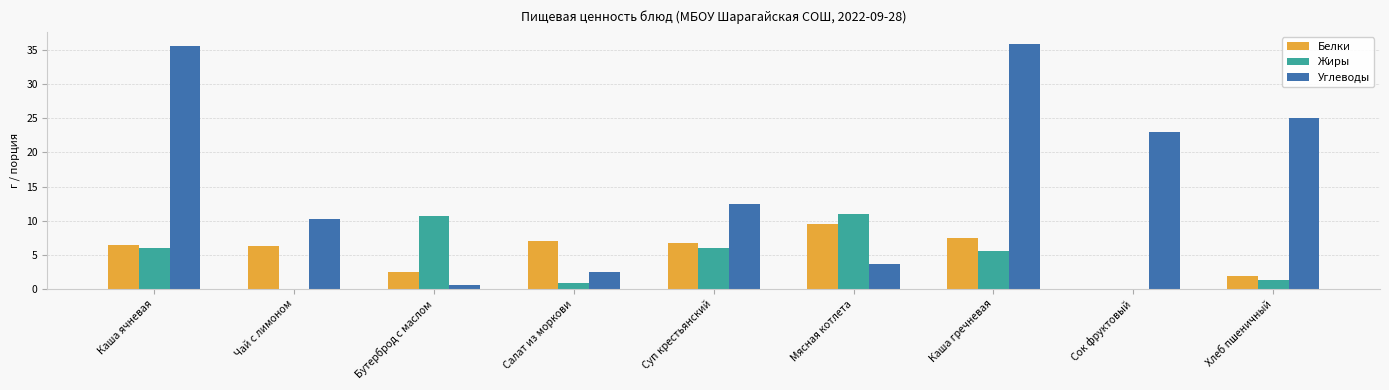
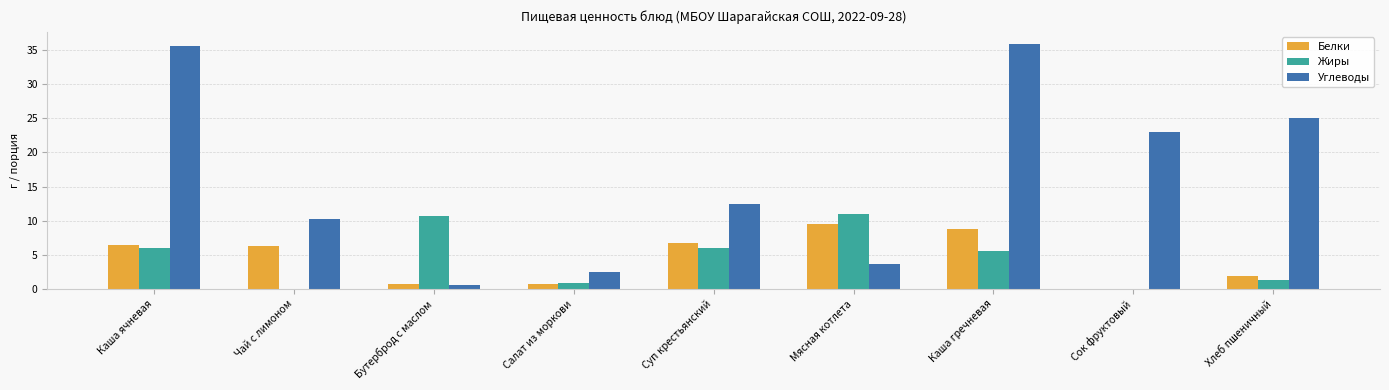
  {
    "Белки": {
      "Каша ячневая": 7,
      "Чай с лимоном": 6,
-     "Бутерброд с маслом": 3,
-     "Салат из моркови": 7,
+     "Бутерброд с маслом": 1,
+     "Салат из моркови": 1,
      "Суп крестьянский": 7,
      "Мясная котлета": 10,
-     "Каша гречневая": 7,
+     "Каша гречневая": 9,
      "Сок фруктовый": 0,
      "Хлеб пшеничный": 2
    }
  }
